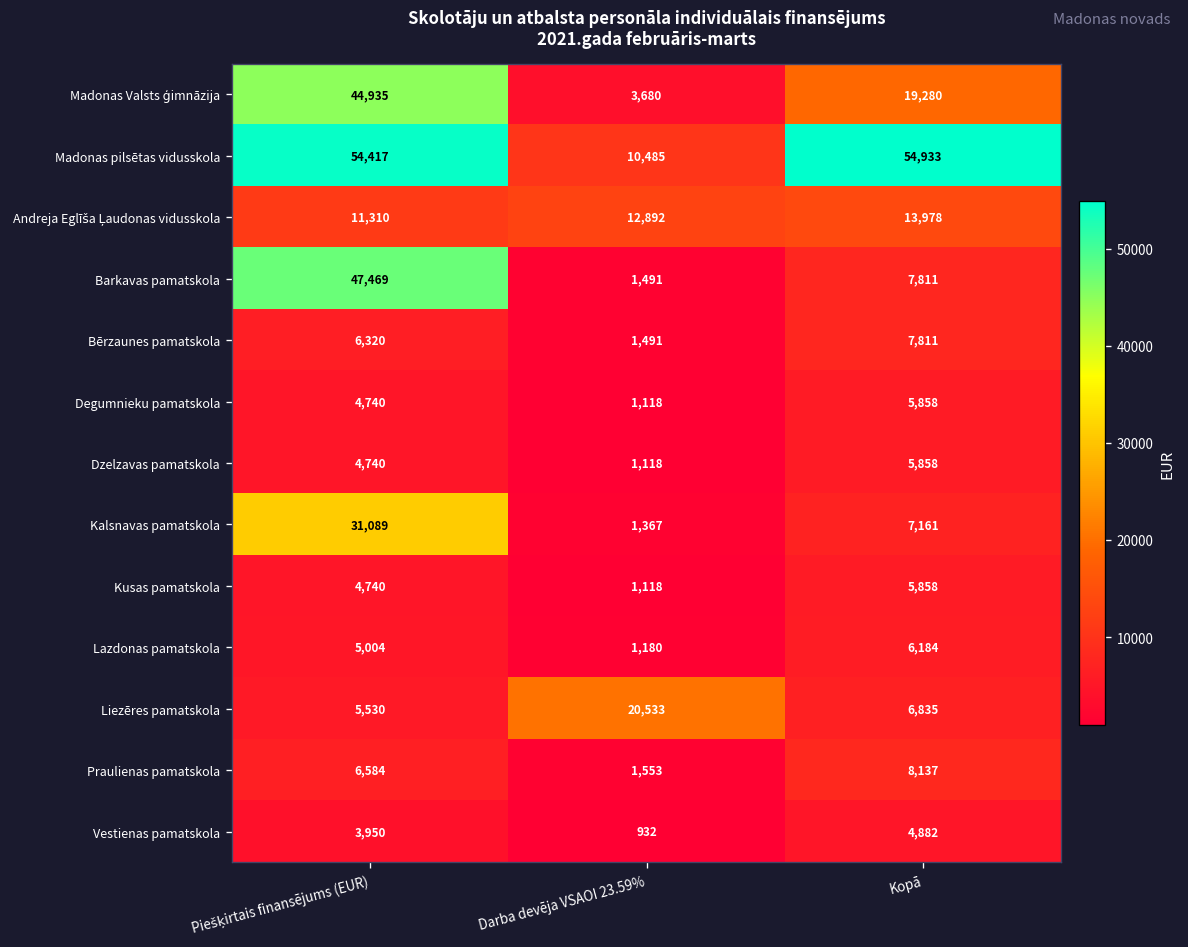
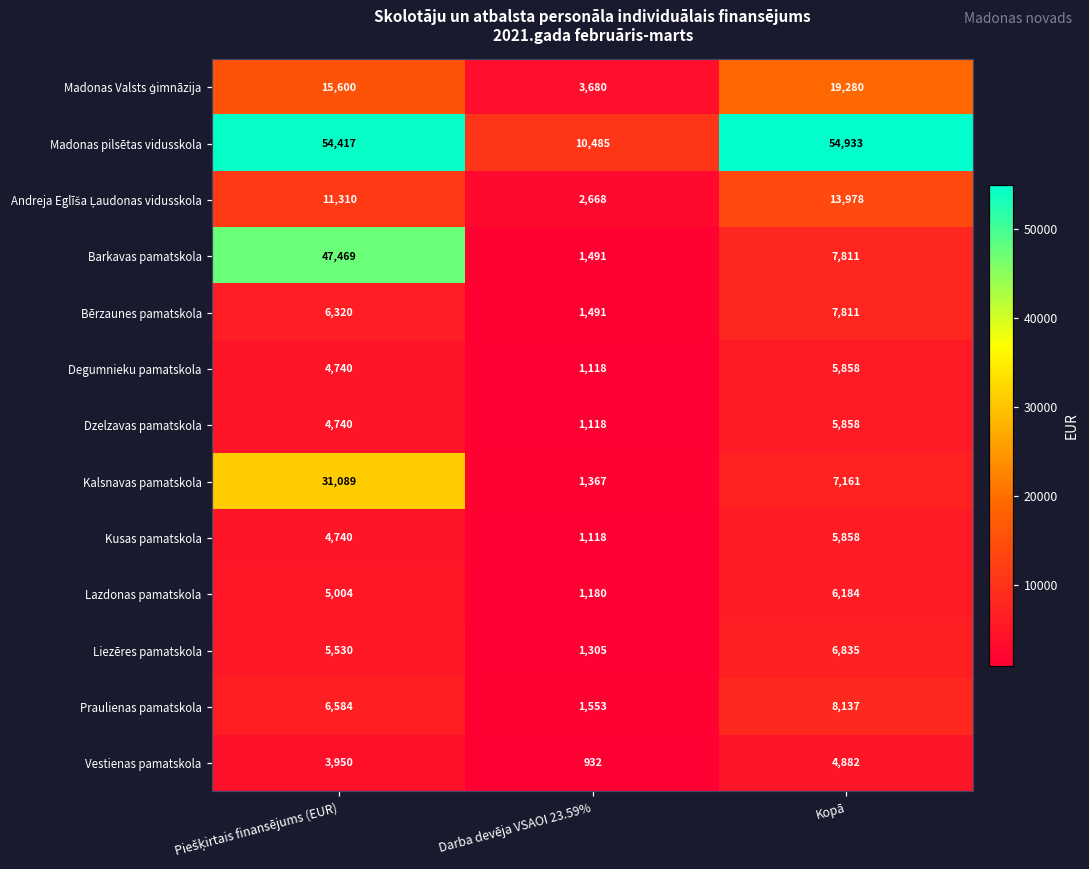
  {
    "Madonas Valsts ģimnāzija": {
-     "Piešķirtais finansējums (EUR)": "44,935",
+     "Piešķirtais finansējums (EUR)": "15,600",
      "Darba devēja VSAOI 23.59%": "3,680",
      "Kopā": "19,280"
    },
    "Madonas pilsētas vidusskola": {
      "Piešķirtais finansējums (EUR)": "54,417",
      "Darba devēja VSAOI 23.59%": "10,485",
      "Kopā": "54,933"
    },
    "Andreja Eglīša Ļaudonas vidusskola": {
      "Piešķirtais finansējums (EUR)": "11,310",
-     "Darba devēja VSAOI 23.59%": "12,892",
+     "Darba devēja VSAOI 23.59%": "2,668",
      "Kopā": "13,978"
    },
    "Barkavas pamatskola": {
      "Piešķirtais finansējums (EUR)": "47,469",
      "Darba devēja VSAOI 23.59%": "1,491",
      "Kopā": "7,811"
    },
    "Bērzaunes pamatskola": {
      "Piešķirtais finansējums (EUR)": "6,320",
      "Darba devēja VSAOI 23.59%": "1,491",
      "Kopā": "7,811"
    },
    "Degumnieku pamatskola": {
      "Piešķirtais finansējums (EUR)": "4,740",
      "Darba devēja VSAOI 23.59%": "1,118",
      "Kopā": "5,858"
    },
    "Dzelzavas pamatskola": {
      "Piešķirtais finansējums (EUR)": "4,740",
      "Darba devēja VSAOI 23.59%": "1,118",
      "Kopā": "5,858"
    },
    "Kalsnavas pamatskola": {
      "Piešķirtais finansējums (EUR)": "31,089",
      "Darba devēja VSAOI 23.59%": "1,367",
      "Kopā": "7,161"
    },
    "Kusas pamatskola": {
      "Piešķirtais finansējums (EUR)": "4,740",
      "Darba devēja VSAOI 23.59%": "1,118",
      "Kopā": "5,858"
    },
    "Lazdonas pamatskola": {
      "Piešķirtais finansējums (EUR)": "5,004",
      "Darba devēja VSAOI 23.59%": "1,180",
      "Kopā": "6,184"
    },
    "Liezēres pamatskola": {
      "Piešķirtais finansējums (EUR)": "5,530",
-     "Darba devēja VSAOI 23.59%": "20,533",
+     "Darba devēja VSAOI 23.59%": "1,305",
      "Kopā": "6,835"
    },
    "Praulienas pamatskola": {
      "Piešķirtais finansējums (EUR)": "6,584",
      "Darba devēja VSAOI 23.59%": "1,553",
      "Kopā": "8,137"
    },
    "Vestienas pamatskola": {
      "Piešķirtais finansējums (EUR)": "3,950",
      "Darba devēja VSAOI 23.59%": "932",
      "Kopā": "4,882"
    }
  }
